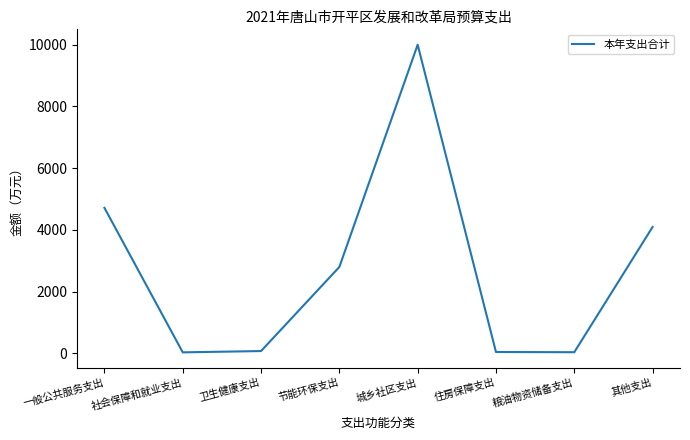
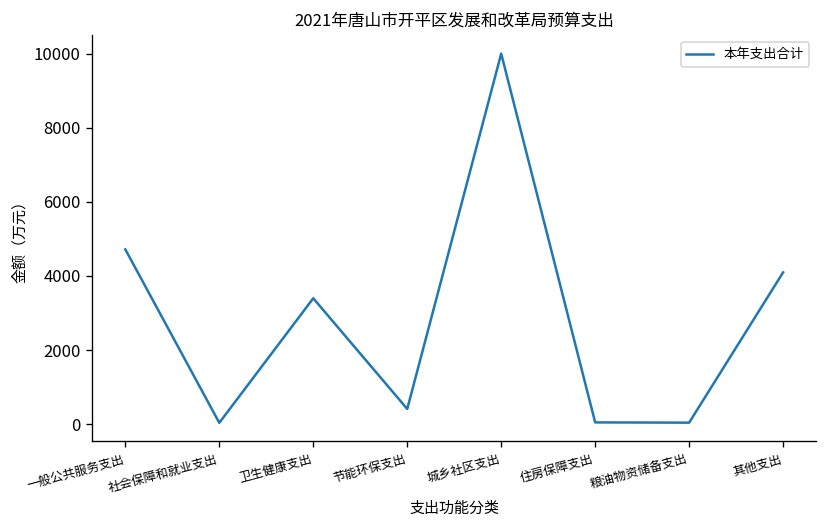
  {
    "一般公共服务支出": 4700,
    "社会保障和就业支出": 0,
-   "卫生健康支出": 100,
-   "节能环保支出": 2800,
+   "卫生健康支出": 3400,
+   "节能环保支出": 400,
    "城乡社区支出": 10000,
    "住房保障支出": 0,
    "粮油物资储备支出": 0,
    "其他支出": 4100
  }
